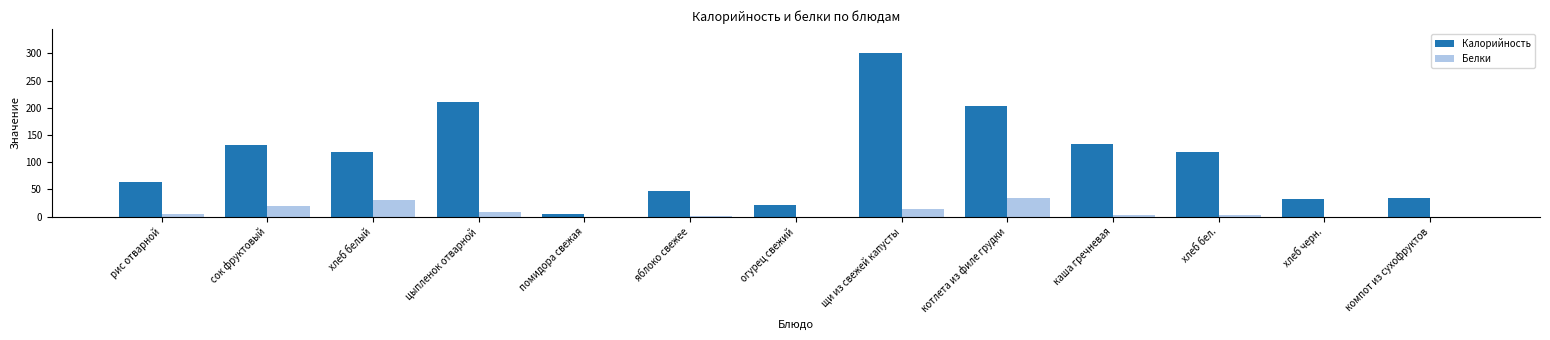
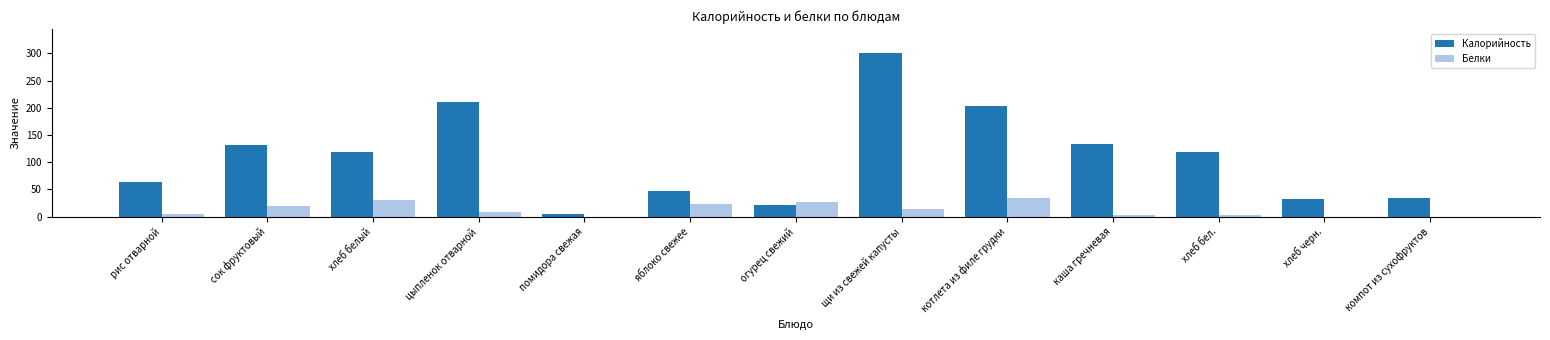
  {
    "Калорийность": {
      "рис отварной": 60,
      "сок фруктовый": 130,
      "хлеб белый": 120,
      "цыпленок отварной": 210,
      "помидора свежая": 10,
      "яблоко свежее": 50,
      "огурец свежий": 20,
      "щи из свежей капусты": 300,
      "котлета из филе грудки": 200,
      "каша гречневая": 130,
      "хлеб бел.": 120,
      "хлеб черн.": 30,
      "компот из сухофруктов": 40
    },
    "Белки": {
      "рис отварной": 0,
      "сок фруктовый": 20,
      "хлеб белый": 30,
      "цыпленок отварной": 10,
-     "яблоко свежее": 0,
-     "огурец свежий": 0,
+     "яблоко свежее": 20,
+     "огурец свежий": 30,
      "щи из свежей капусты": 10,
      "котлета из филе грудки": 30,
      "компот из сухофруктов": 0
    }
  }
